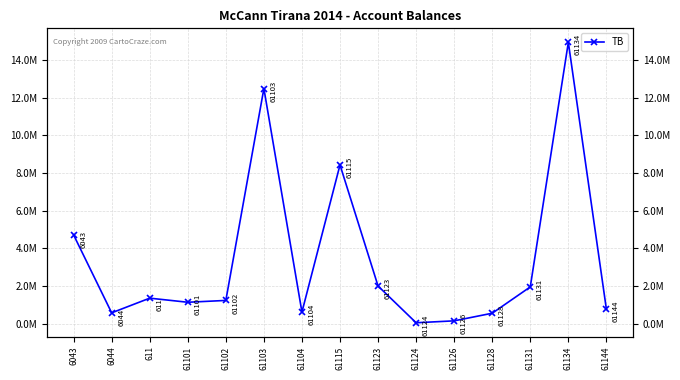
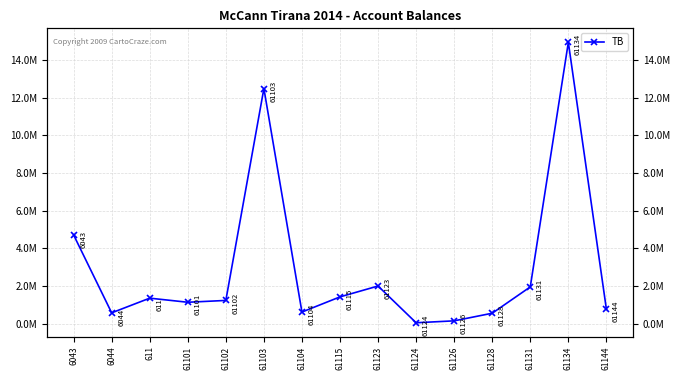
  {
-   "61115": 8400000
+   "61115": 1400000
  }
